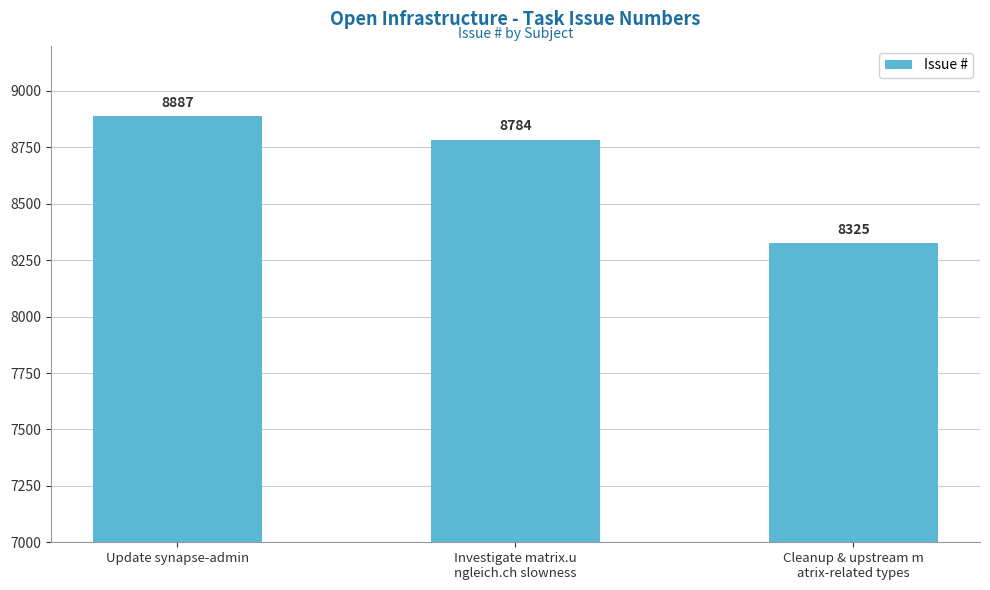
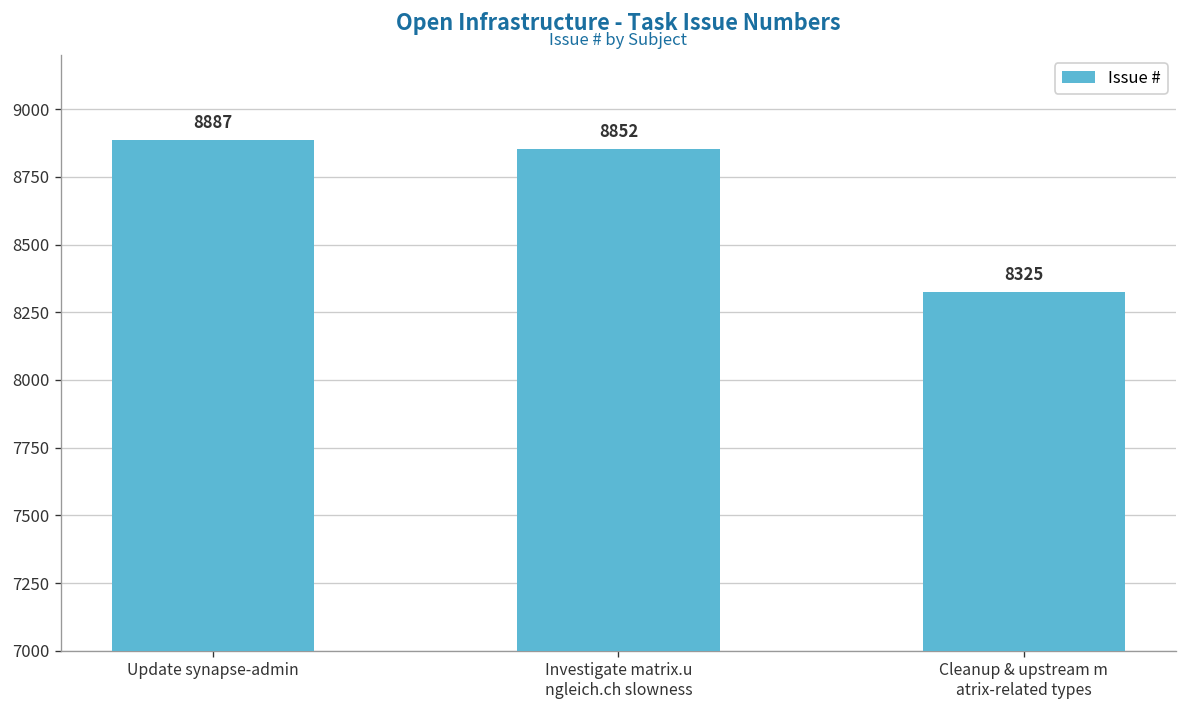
  {
    "Update synapse-admin": 8887,
-   "Investigate matrix.u ngleich.ch slowness": 8784,
+   "Investigate matrix.u ngleich.ch slowness": 8852,
    "Cleanup & upstream m atrix-related types": 8325
  }
